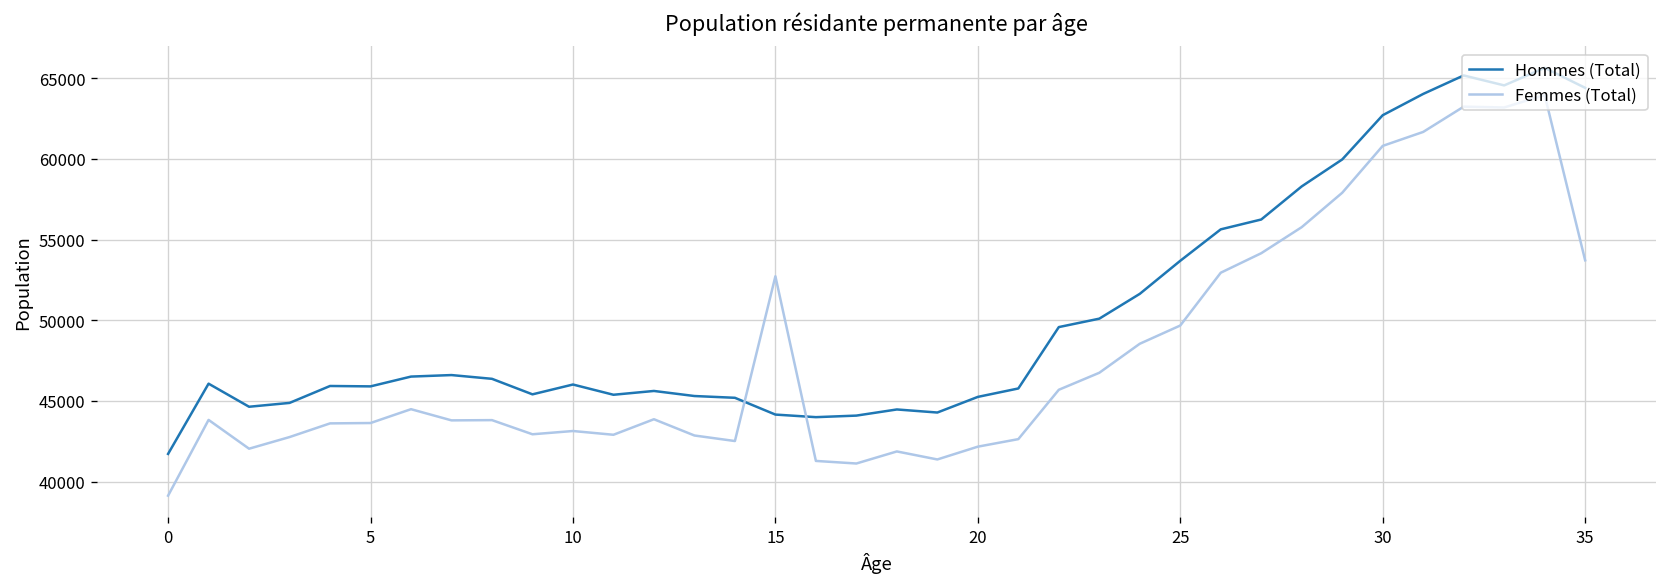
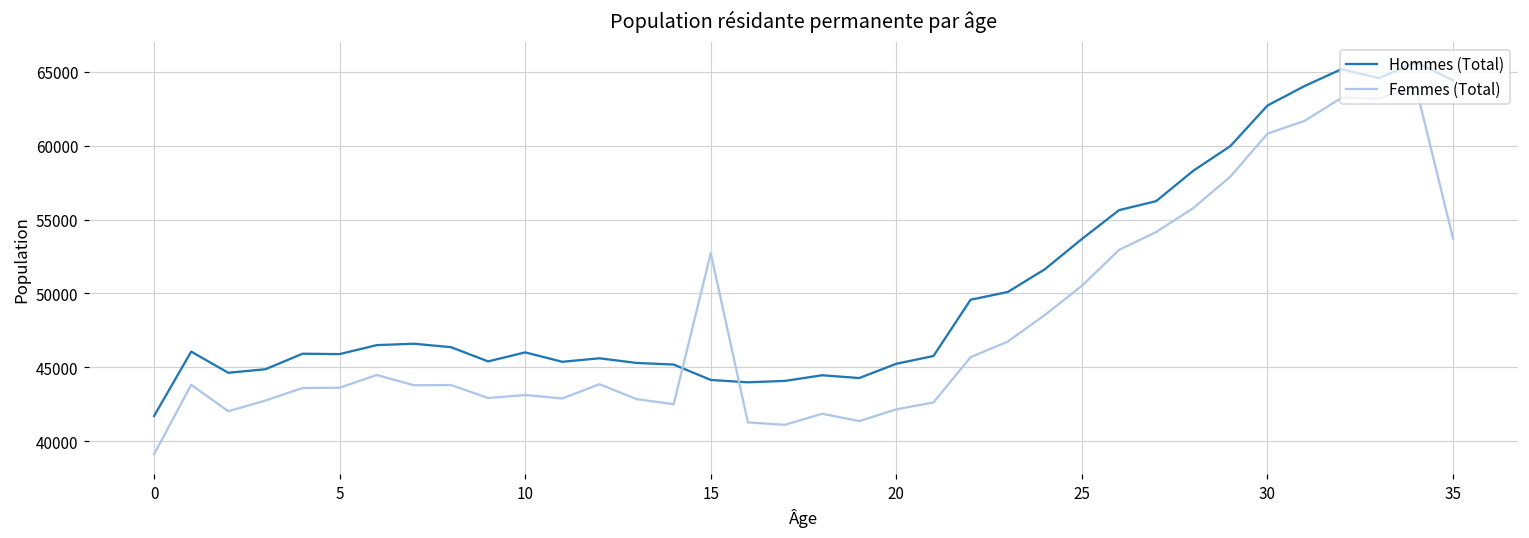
  {
    "Hommes (Total)": {
      "0": 41700,
      "5": 45900,
      "10": 46000,
      "15": 44200,
      "20": 45200,
      "25": 53700,
      "30": 62700
    },
    "Femmes (Total)": {
      "0": 39100,
      "5": 43600,
      "10": 43100,
      "15": 52700,
      "20": 42200,
-     "25": 49700,
+     "25": 50500,
      "30": 60800,
      "35": 53700
    }
  }
